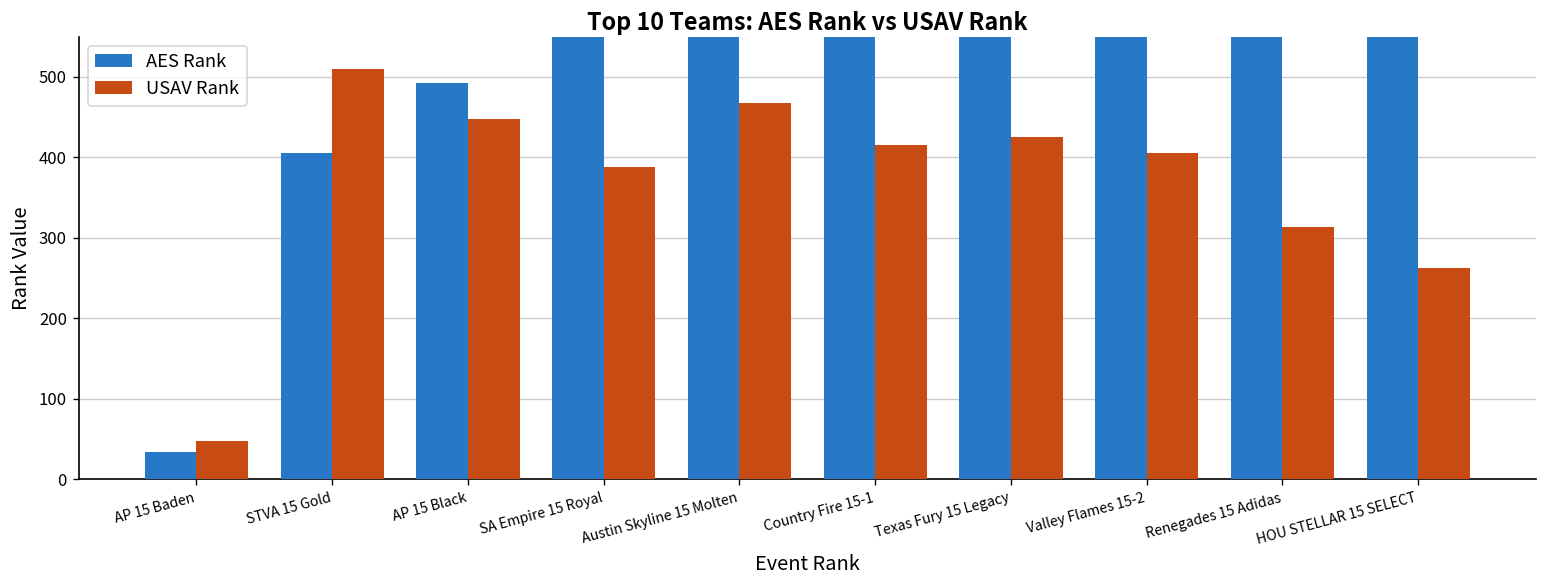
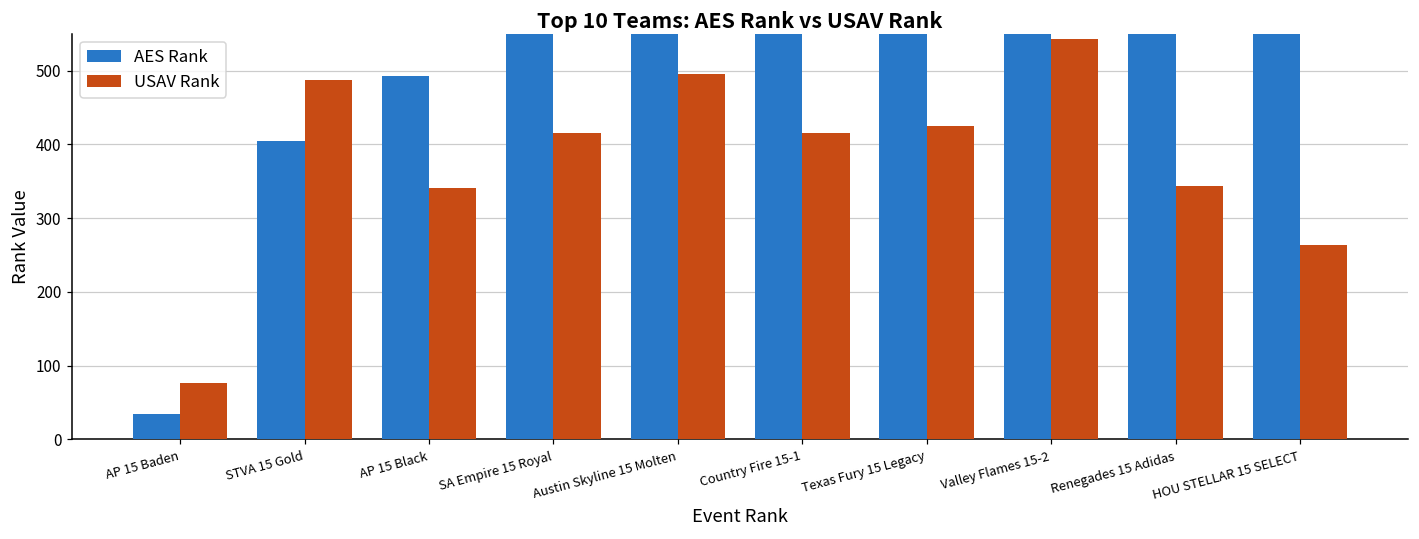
  {
    "AES Rank": {
      "AP 15 Baden": 30,
      "STVA 15 Gold": 410,
      "AP 15 Black": 490
    },
    "USAV Rank": {
-     "AP 15 Baden": 50,
-     "STVA 15 Gold": 510,
-     "AP 15 Black": 450,
-     "SA Empire 15 Royal": 390,
-     "Austin Skyline 15 Molten": 470,
+     "AP 15 Baden": 80,
+     "STVA 15 Gold": 490,
+     "AP 15 Black": 340,
+     "SA Empire 15 Royal": 420,
+     "Austin Skyline 15 Molten": 500,
      "Country Fire 15-1": 420,
      "Texas Fury 15 Legacy": 430,
-     "Valley Flames 15-2": 410,
-     "Renegades 15 Adidas": 310,
+     "Valley Flames 15-2": 540,
+     "Renegades 15 Adidas": 340,
      "HOU STELLAR 15 SELECT": 260
    }
  }
